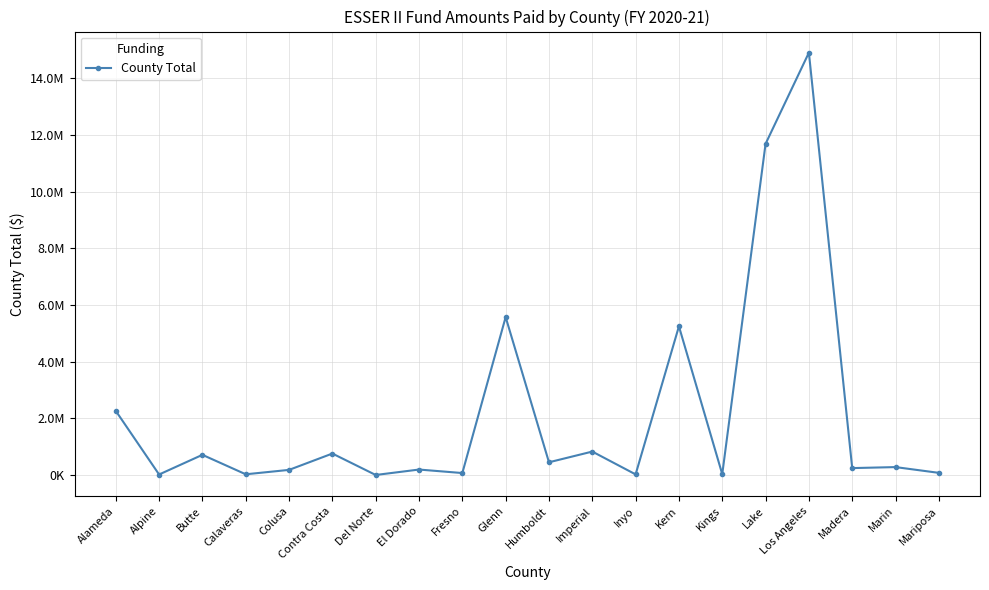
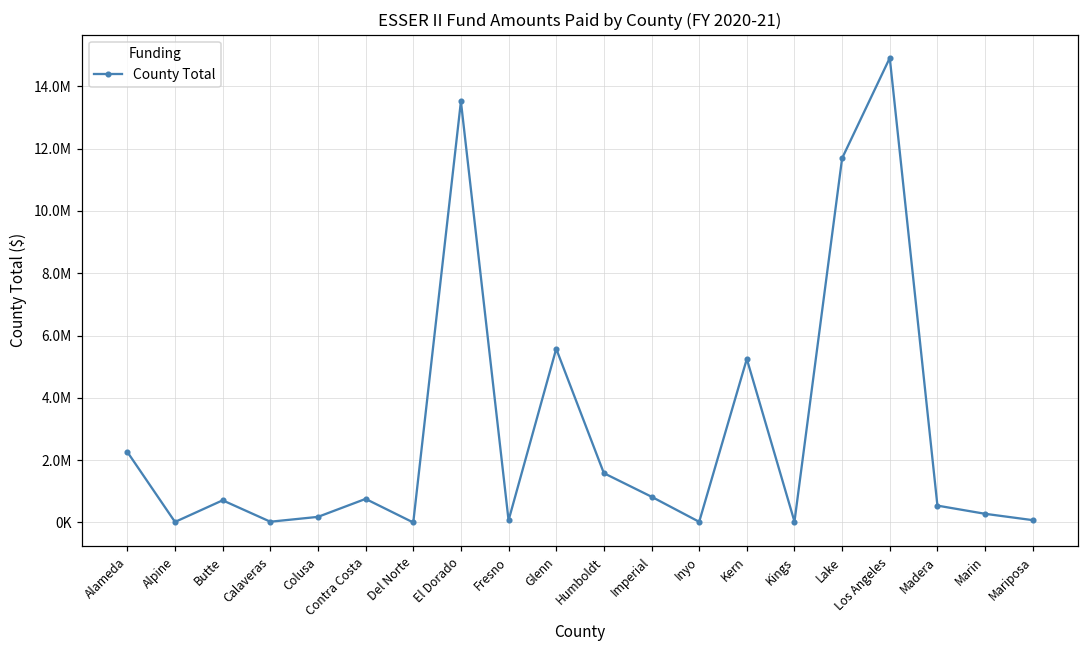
  {
    "Alameda": 2300000,
    "Alpine": 0,
    "Butte": 700000,
    "Calaveras": 0,
    "Colusa": 200000,
    "Contra Costa": 800000,
    "Del Norte": 0,
-   "El Dorado": 200000,
+   "El Dorado": 13500000,
    "Fresno": 100000,
    "Glenn": 5600000,
-   "Humboldt": 400000,
+   "Humboldt": 1600000,
    "Imperial": 800000,
    "Inyo": 0,
    "Kern": 5200000,
    "Kings": 0,
    "Lake": 11700000,
    "Los Angeles": 14900000,
-   "Madera": 200000,
+   "Madera": 500000,
    "Marin": 300000,
    "Mariposa": 100000
  }
